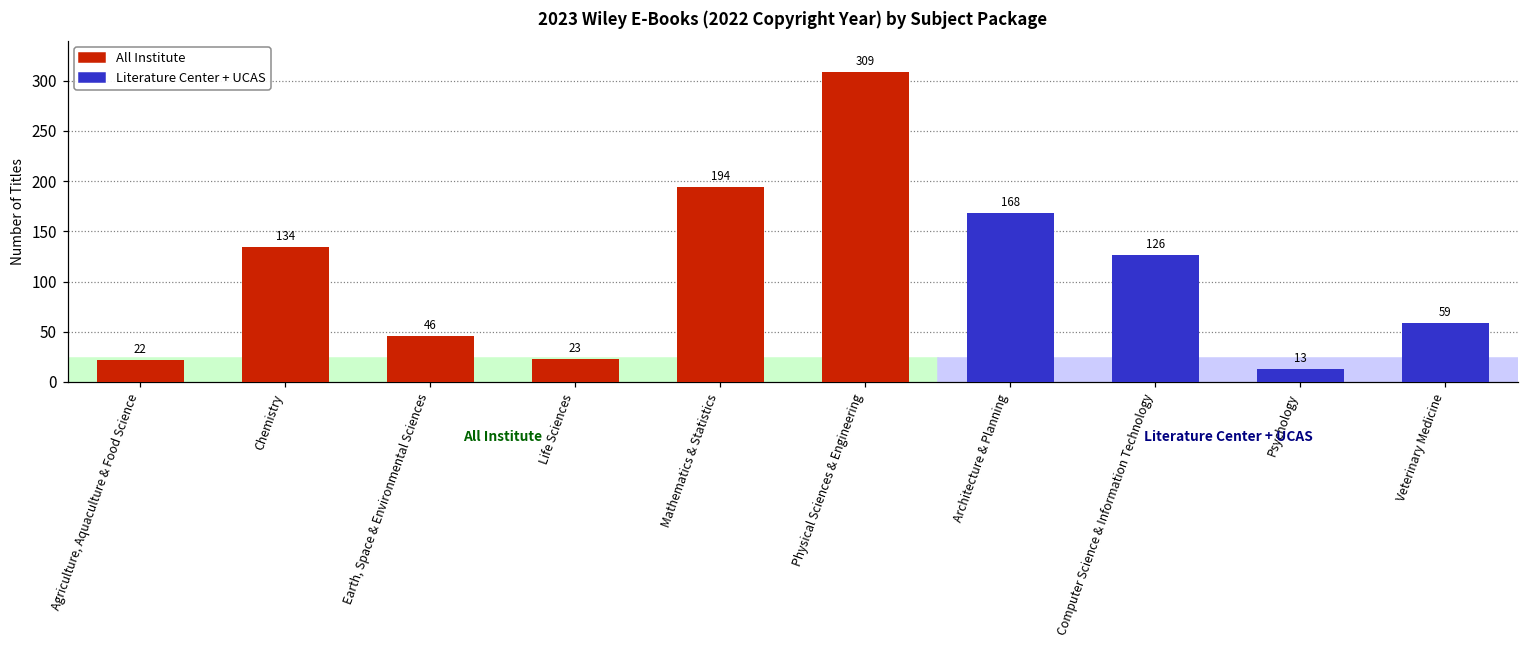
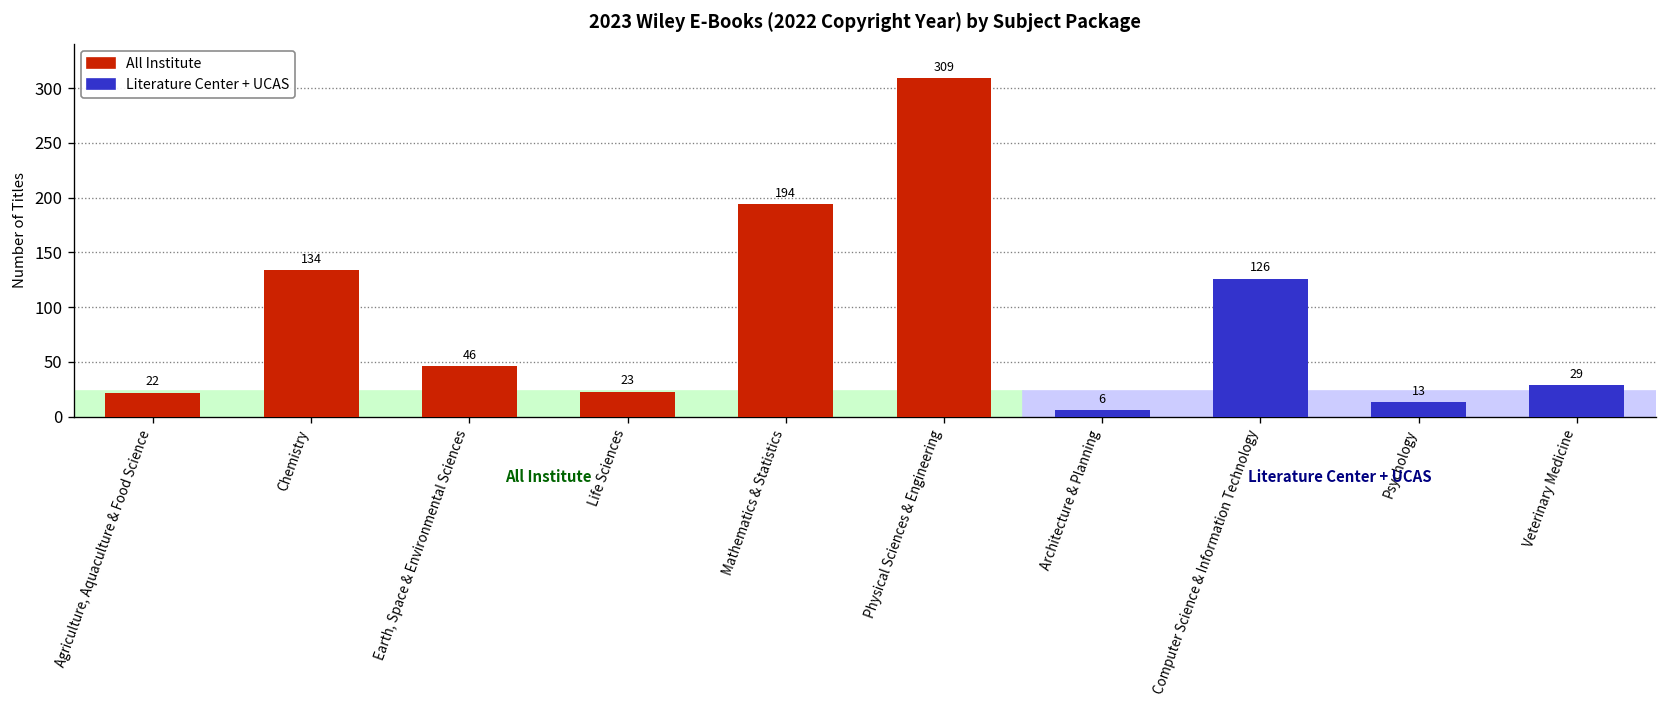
  {
    "Agriculture, Aquaculture & Food Science": 22,
    "Chemistry": 134,
    "Earth, Space & Environmental Sciences": 46,
    "Life Sciences": 23,
    "Mathematics & Statistics": 194,
    "Physical Sciences & Engineering": 309,
-   "Architecture & Planning": 168,
+   "Architecture & Planning": 6,
    "Computer Science & Information Technology": 126,
    "Psychology": 13,
-   "Veterinary Medicine": 59
+   "Veterinary Medicine": 29
  }
